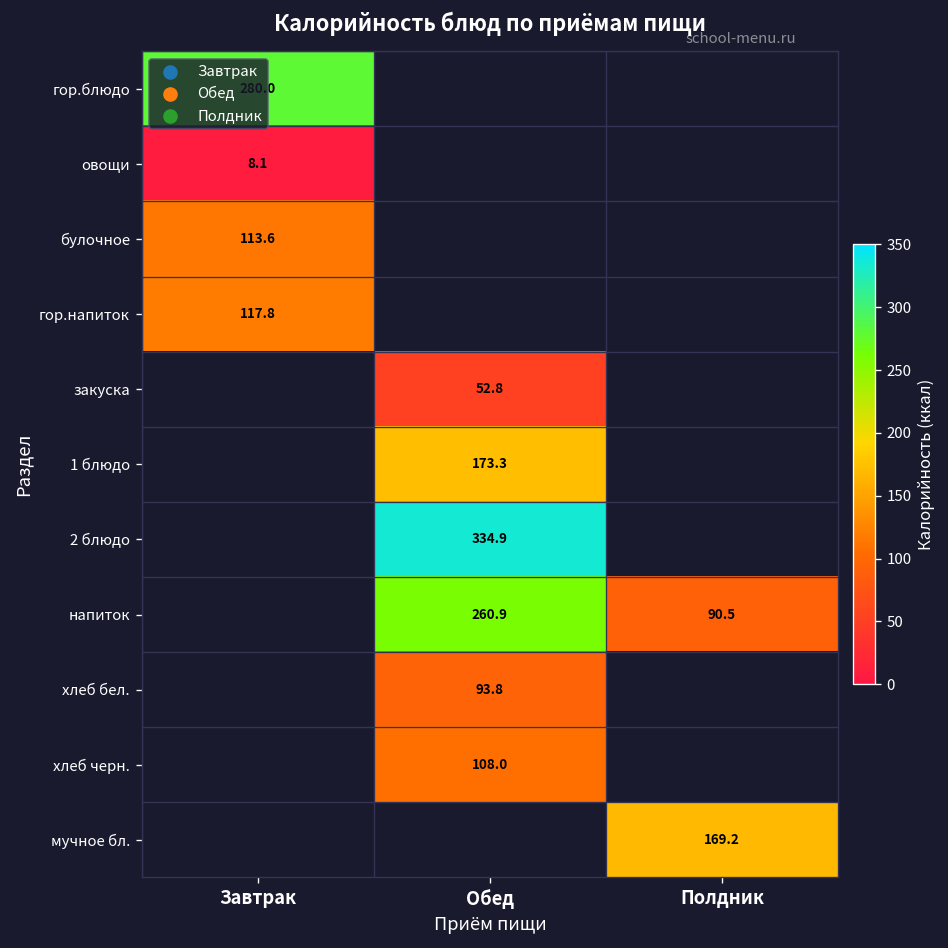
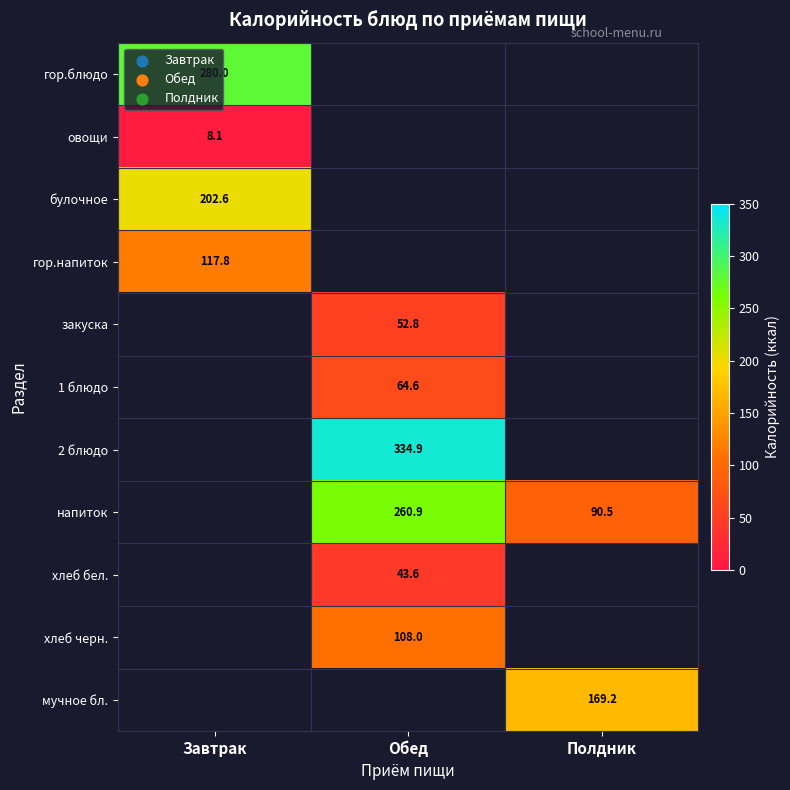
  {
    "овощи": {
      "Завтрак": 8.1
    },
    "булочное": {
-     "Завтрак": 113.6
+     "Завтрак": 202.6
    },
    "гор.напиток": {
      "Завтрак": 117.8
    },
    "закуска": {
      "Обед": 52.8
    },
    "1 блюдо": {
-     "Обед": 173.3
+     "Обед": 64.6
    },
    "2 блюдо": {
      "Обед": 334.9
    },
    "напиток": {
      "Обед": 260.9,
      "Полдник": 90.5
    },
    "хлеб бел.": {
-     "Обед": 93.8
+     "Обед": 43.6
    },
    "хлеб черн.": {
      "Обед": 108.0
    },
    "мучное бл.": {
      "Полдник": 169.2
    }
  }
